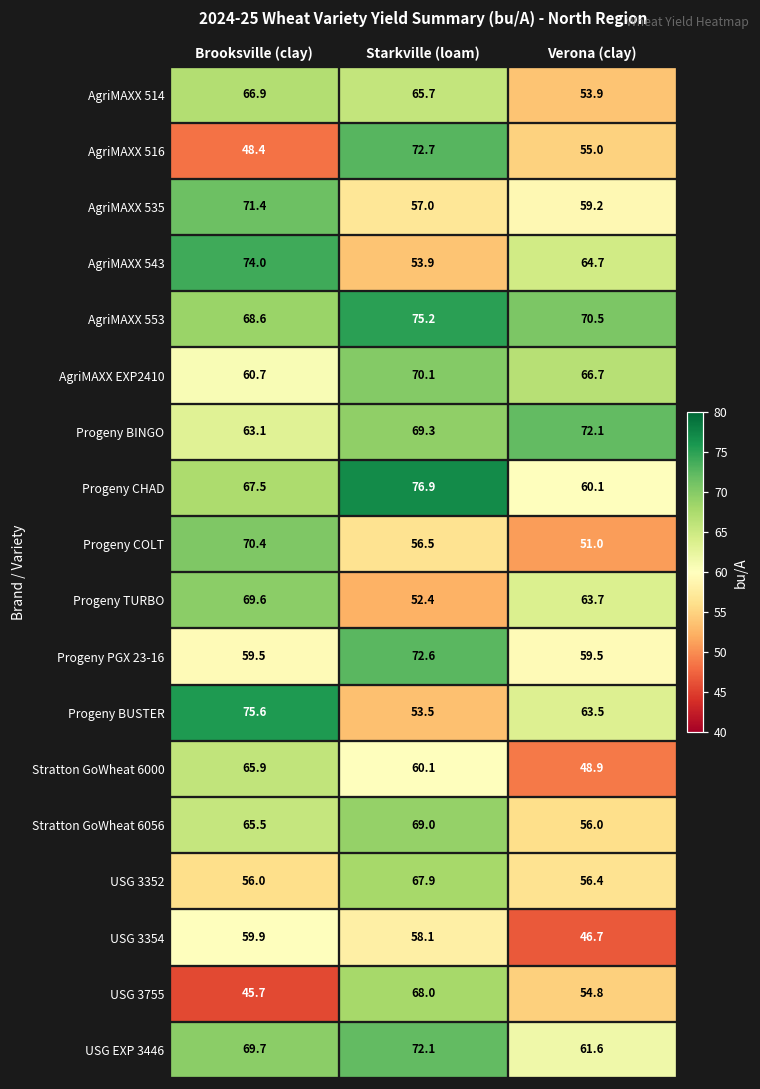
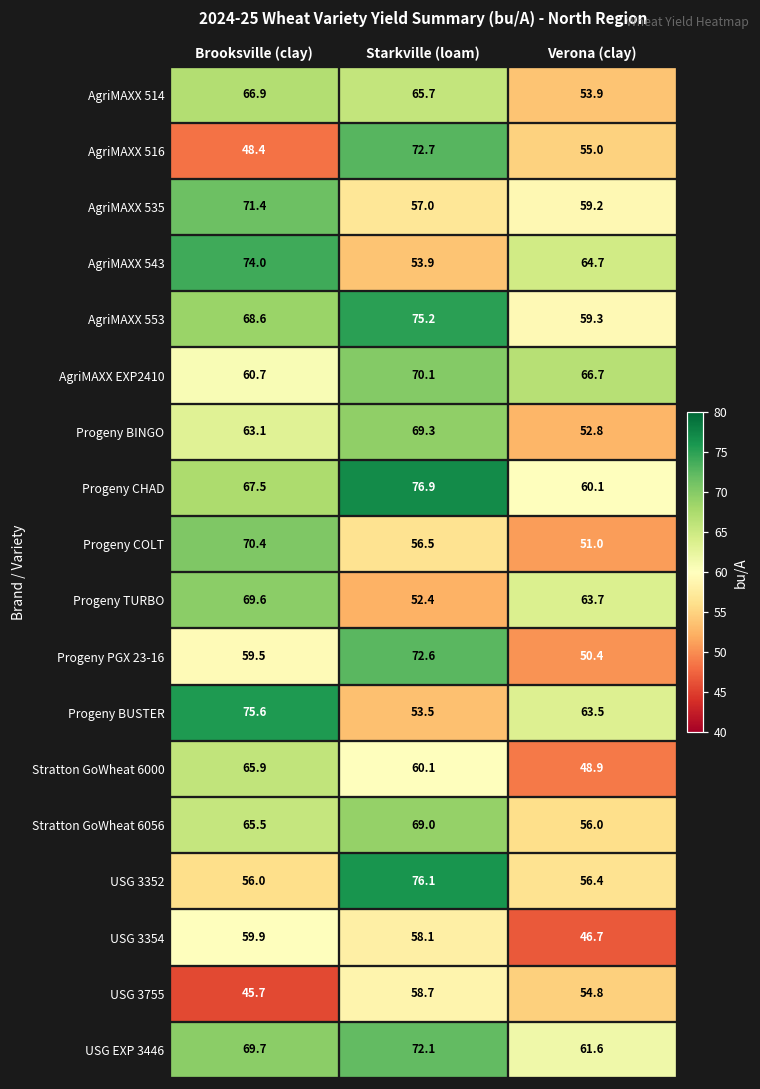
  {
    "AgriMAXX 514": {
      "Brooksville (clay)": 66.9,
      "Starkville (loam)": 65.7,
      "Verona (clay)": 53.9
    },
    "AgriMAXX 516": {
      "Brooksville (clay)": 48.4,
      "Starkville (loam)": 72.7,
      "Verona (clay)": 55.0
    },
    "AgriMAXX 535": {
      "Brooksville (clay)": 71.4,
      "Starkville (loam)": 57.0,
      "Verona (clay)": 59.2
    },
    "AgriMAXX 543": {
      "Brooksville (clay)": 74.0,
      "Starkville (loam)": 53.9,
      "Verona (clay)": 64.7
    },
    "AgriMAXX 553": {
      "Brooksville (clay)": 68.6,
      "Starkville (loam)": 75.2,
-     "Verona (clay)": 70.5
+     "Verona (clay)": 59.3
    },
    "AgriMAXX EXP2410": {
      "Brooksville (clay)": 60.7,
      "Starkville (loam)": 70.1,
      "Verona (clay)": 66.7
    },
    "Progeny BINGO": {
      "Brooksville (clay)": 63.1,
      "Starkville (loam)": 69.3,
-     "Verona (clay)": 72.1
+     "Verona (clay)": 52.8
    },
    "Progeny CHAD": {
      "Brooksville (clay)": 67.5,
      "Starkville (loam)": 76.9,
      "Verona (clay)": 60.1
    },
    "Progeny COLT": {
      "Brooksville (clay)": 70.4,
      "Starkville (loam)": 56.5,
      "Verona (clay)": 51.0
    },
    "Progeny TURBO": {
      "Brooksville (clay)": 69.6,
      "Starkville (loam)": 52.4,
      "Verona (clay)": 63.7
    },
    "Progeny PGX 23-16": {
      "Brooksville (clay)": 59.5,
      "Starkville (loam)": 72.6,
-     "Verona (clay)": 59.5
+     "Verona (clay)": 50.4
    },
    "Progeny BUSTER": {
      "Brooksville (clay)": 75.6,
      "Starkville (loam)": 53.5,
      "Verona (clay)": 63.5
    },
    "Stratton GoWheat 6000": {
      "Brooksville (clay)": 65.9,
      "Starkville (loam)": 60.1,
      "Verona (clay)": 48.9
    },
    "Stratton GoWheat 6056": {
      "Brooksville (clay)": 65.5,
      "Starkville (loam)": 69.0,
      "Verona (clay)": 56.0
    },
    "USG 3352": {
      "Brooksville (clay)": 56.0,
-     "Starkville (loam)": 67.9,
+     "Starkville (loam)": 76.1,
      "Verona (clay)": 56.4
    },
    "USG 3354": {
      "Brooksville (clay)": 59.9,
      "Starkville (loam)": 58.1,
      "Verona (clay)": 46.7
    },
    "USG 3755": {
      "Brooksville (clay)": 45.7,
-     "Starkville (loam)": 68.0,
+     "Starkville (loam)": 58.7,
      "Verona (clay)": 54.8
    },
    "USG EXP 3446": {
      "Brooksville (clay)": 69.7,
      "Starkville (loam)": 72.1,
      "Verona (clay)": 61.6
    }
  }
